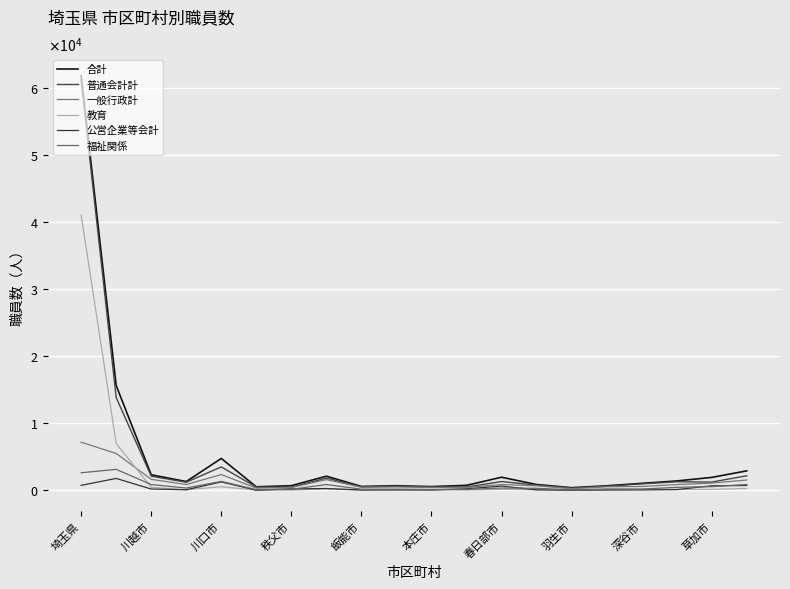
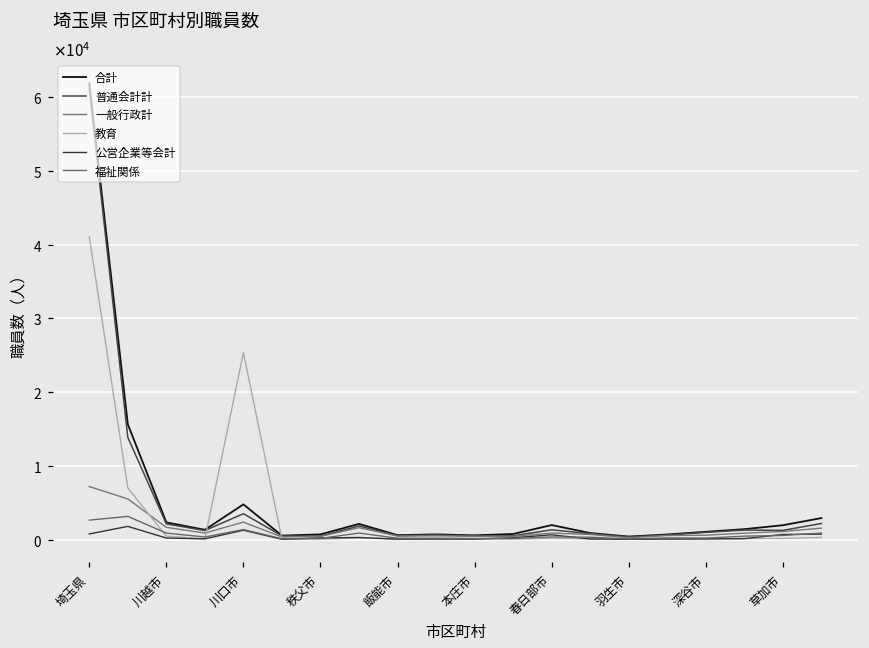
  {
    "教育": {
      "埼玉県": 41000,
-     "川口市": 1000,
+     "川口市": 25000,
      "草加市": 0
    }
  }
